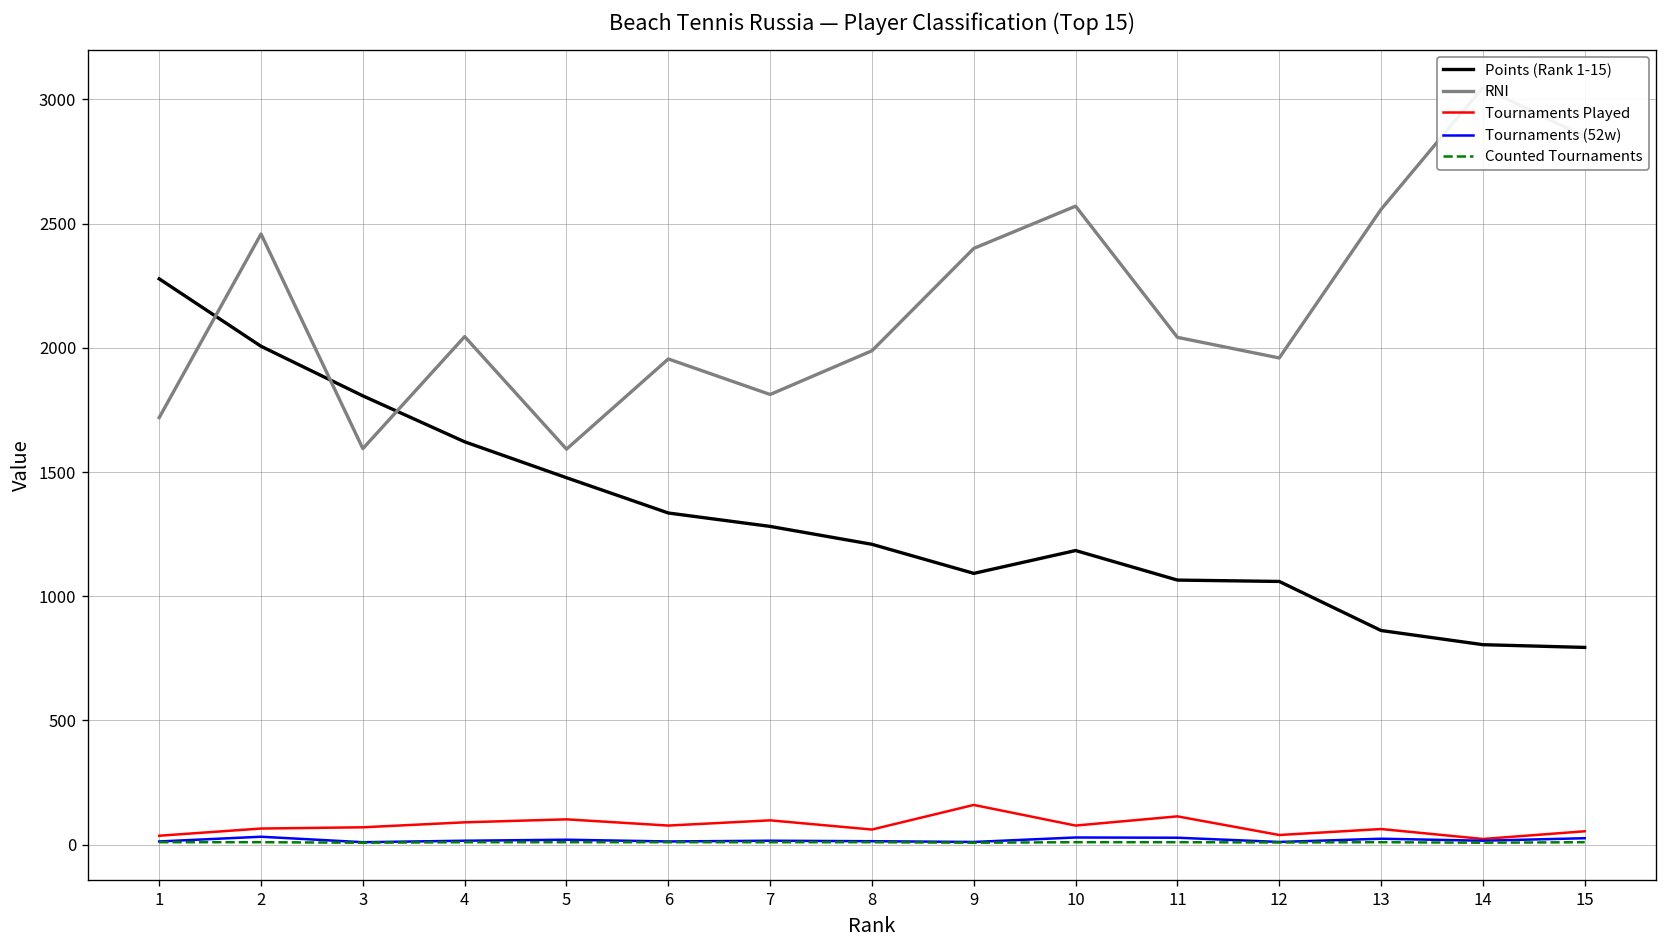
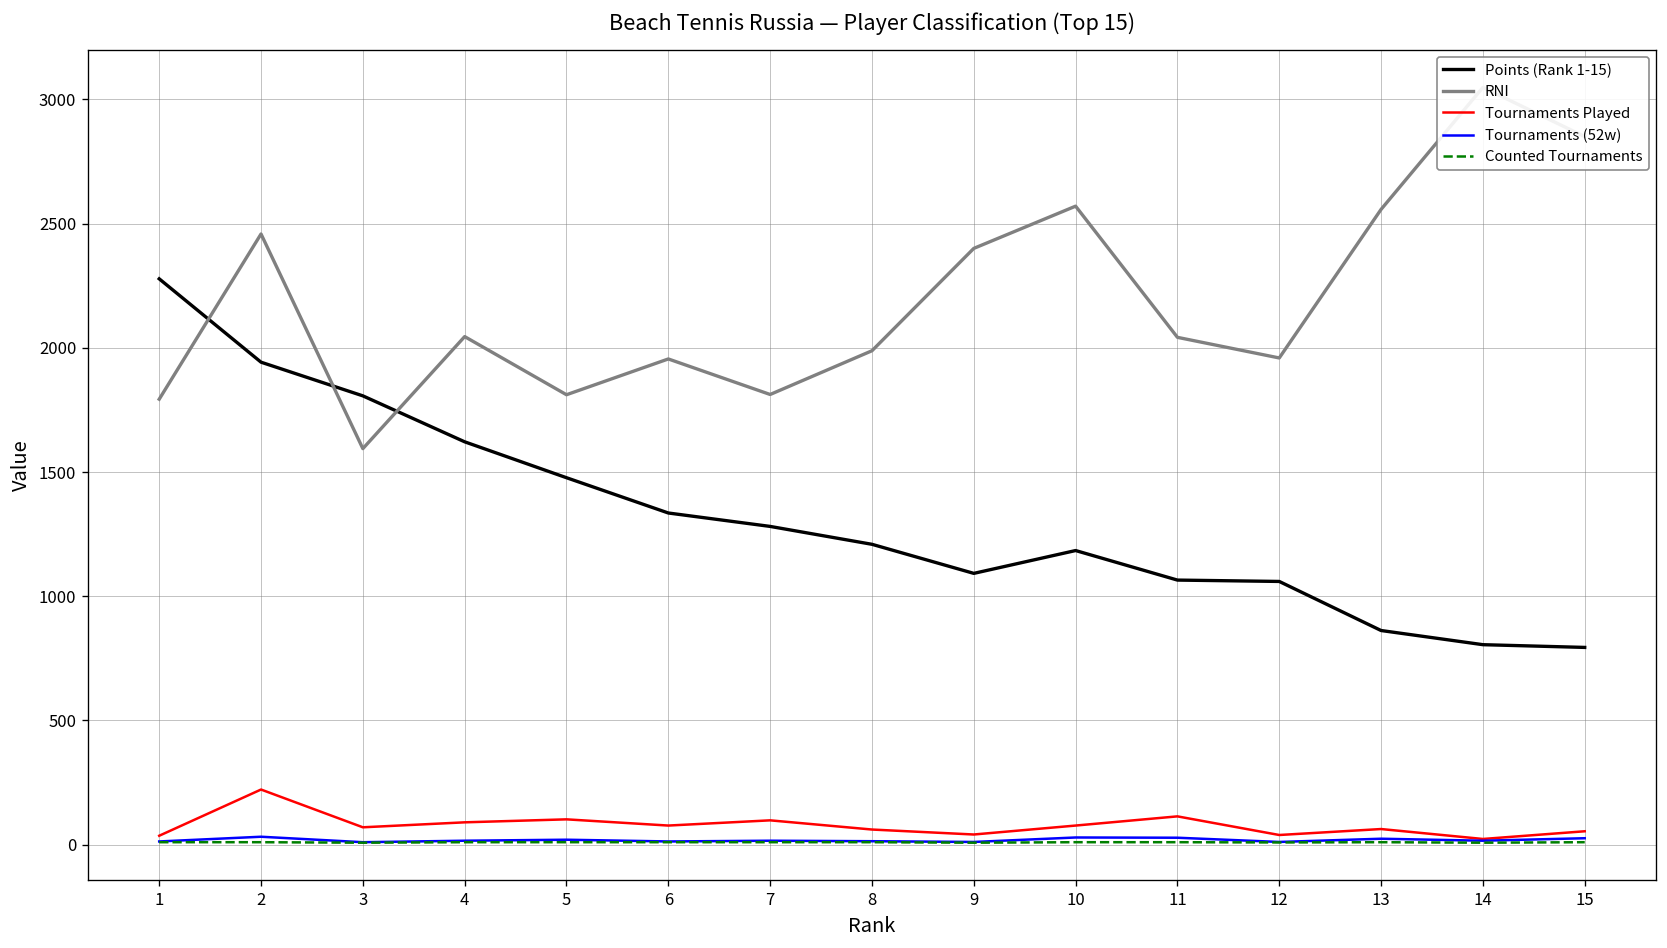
  {
    "Points (Rank 1-15)": {
      "1": 2280,
-     "2": 2010,
+     "2": 1940,
      "3": 1810,
      "4": 1620,
      "5": 1480,
      "6": 1340,
      "7": 1280,
      "8": 1210,
      "9": 1090,
      "10": 1180,
      "11": 1070,
      "12": 1060,
      "13": 860,
      "14": 810,
      "15": 790
    },
    "RNI": {
-     "1": 1720,
+     "1": 1790,
      "2": 2460,
      "3": 1590,
      "4": 2050,
-     "5": 1590,
+     "5": 1810,
      "6": 1960,
      "7": 1810,
      "8": 1990,
      "9": 2400,
      "10": 2570,
      "11": 2040,
      "12": 1960,
      "13": 2560
    },
    "Tournaments Played": {
      "1": 40,
-     "2": 70,
+     "2": 220,
      "3": 70,
      "4": 90,
      "5": 100,
      "6": 80,
      "7": 100,
      "8": 60,
-     "9": 160,
+     "9": 40,
      "10": 80,
      "11": 110,
      "12": 40,
      "13": 60,
      "15": 50
    },
    "Tournaments (52w)": {
      "2": 30,
      "10": 30,
      "11": 30,
      "13": 20,
      "15": 30
    },
    "Counted Tournaments": {
      "2": 10,
      "10": 10,
      "11": 10,
      "13": 10,
      "15": 10
    }
  }
